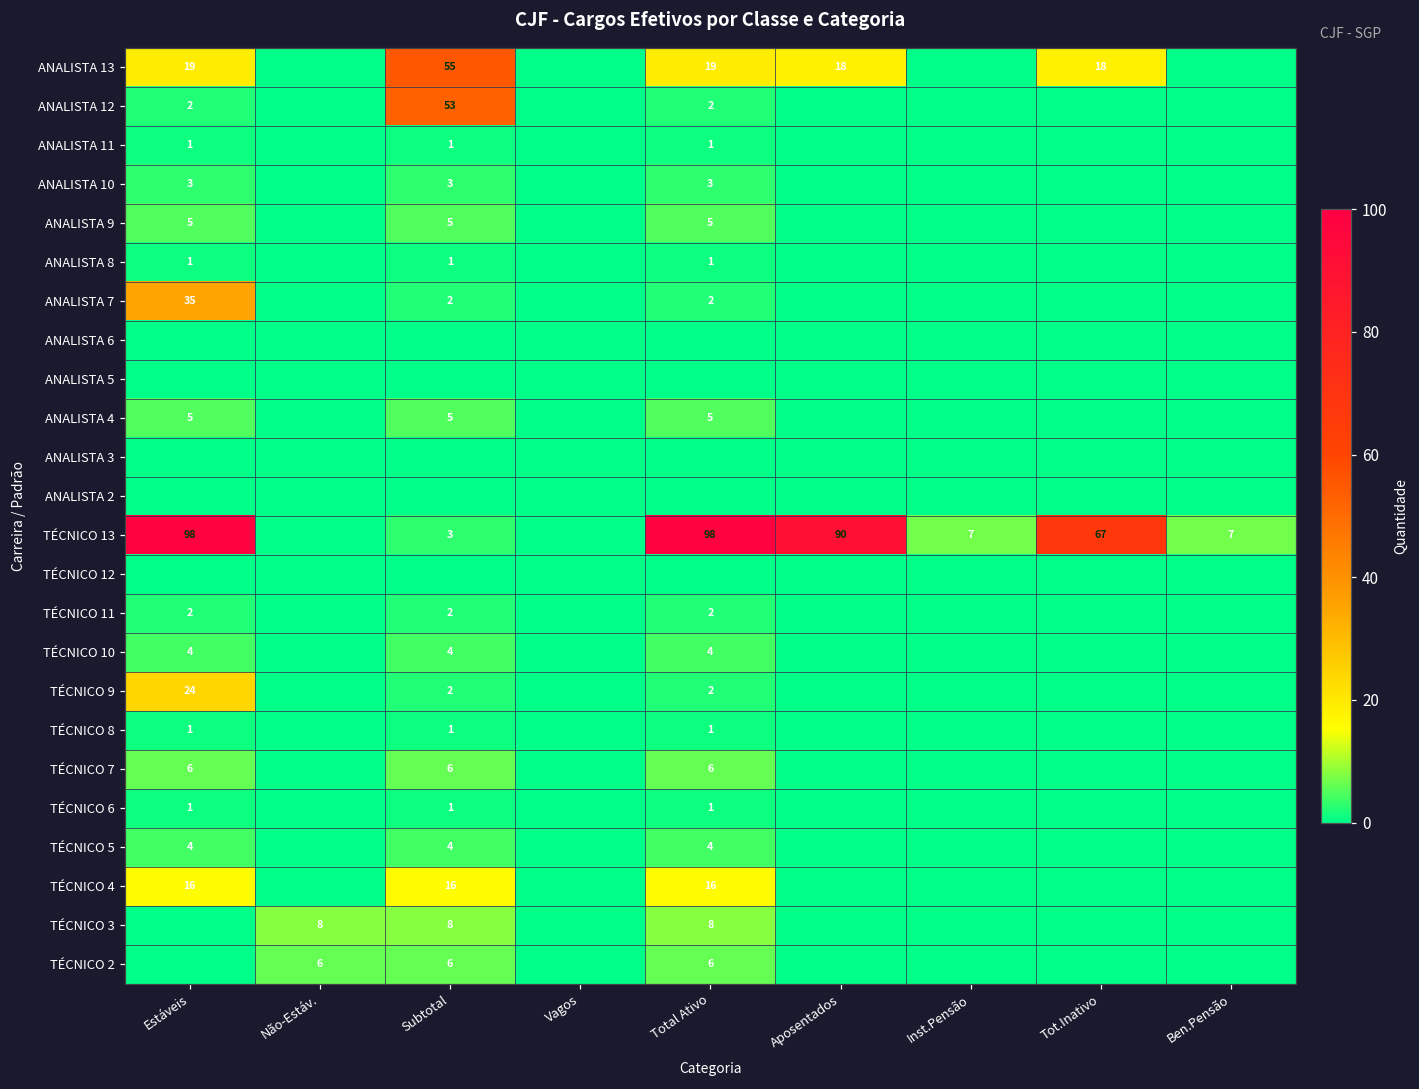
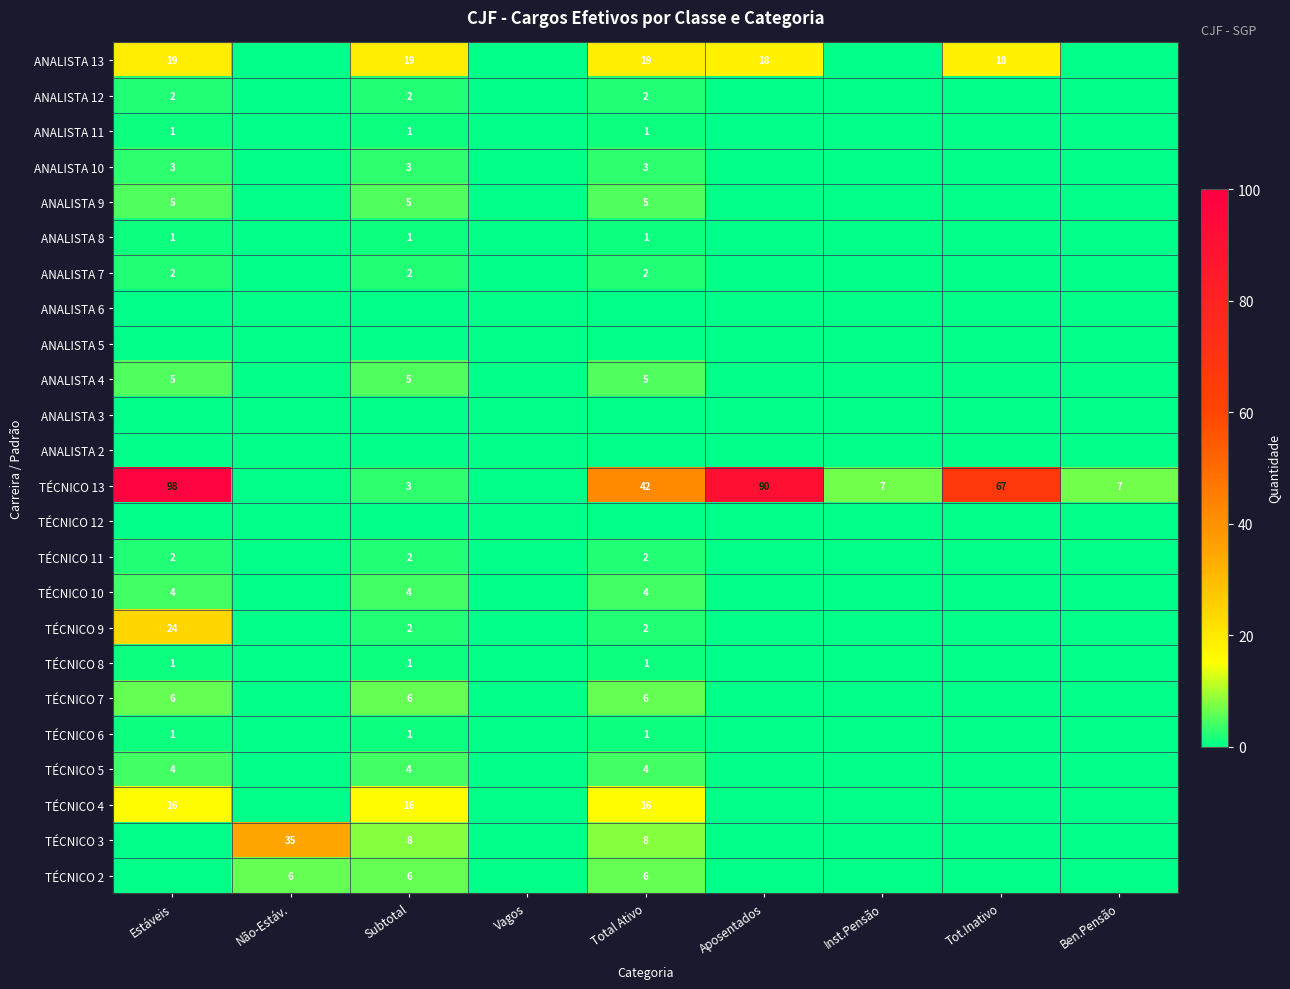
  {
    "ANALISTA 13": {
      "Estáveis": 19,
-     "Subtotal": 55,
+     "Subtotal": 19,
      "Total Ativo": 19,
      "Aposentados": 18,
      "Tot.Inativo": 18
    },
    "ANALISTA 12": {
      "Estáveis": 2,
-     "Subtotal": 53,
+     "Subtotal": 2,
      "Total Ativo": 2
    },
    "ANALISTA 11": {
      "Estáveis": 1,
      "Subtotal": 1,
      "Total Ativo": 1
    },
    "ANALISTA 10": {
      "Estáveis": 3,
      "Subtotal": 3,
      "Total Ativo": 3
    },
    "ANALISTA 9": {
      "Estáveis": 5,
      "Subtotal": 5,
      "Total Ativo": 5
    },
    "ANALISTA 8": {
      "Estáveis": 1,
      "Subtotal": 1,
      "Total Ativo": 1
    },
    "ANALISTA 7": {
-     "Estáveis": 35,
+     "Estáveis": 2,
      "Subtotal": 2,
      "Total Ativo": 2
    },
    "ANALISTA 4": {
      "Estáveis": 5,
      "Subtotal": 5,
      "Total Ativo": 5
    },
    "TÉCNICO 13": {
      "Estáveis": 98,
      "Subtotal": 3,
-     "Total Ativo": 98,
+     "Total Ativo": 42,
      "Aposentados": 90,
      "Inst.Pensão": 7,
      "Tot.Inativo": 67,
      "Ben.Pensão": 7
    },
    "TÉCNICO 11": {
      "Estáveis": 2,
      "Subtotal": 2,
      "Total Ativo": 2
    },
    "TÉCNICO 10": {
      "Estáveis": 4,
      "Subtotal": 4,
      "Total Ativo": 4
    },
    "TÉCNICO 9": {
      "Estáveis": 24,
      "Subtotal": 2,
      "Total Ativo": 2
    },
    "TÉCNICO 8": {
      "Estáveis": 1,
      "Subtotal": 1,
      "Total Ativo": 1
    },
    "TÉCNICO 7": {
      "Estáveis": 6,
      "Subtotal": 6,
      "Total Ativo": 6
    },
    "TÉCNICO 6": {
      "Estáveis": 1,
      "Subtotal": 1,
      "Total Ativo": 1
    },
    "TÉCNICO 5": {
      "Estáveis": 4,
      "Subtotal": 4,
      "Total Ativo": 4
    },
    "TÉCNICO 4": {
      "Estáveis": 16,
      "Subtotal": 16,
      "Total Ativo": 16
    },
    "TÉCNICO 3": {
-     "Não-Estáv.": 8,
+     "Não-Estáv.": 35,
      "Subtotal": 8,
      "Total Ativo": 8
    },
    "TÉCNICO 2": {
      "Não-Estáv.": 6,
      "Subtotal": 6,
      "Total Ativo": 6
    }
  }
